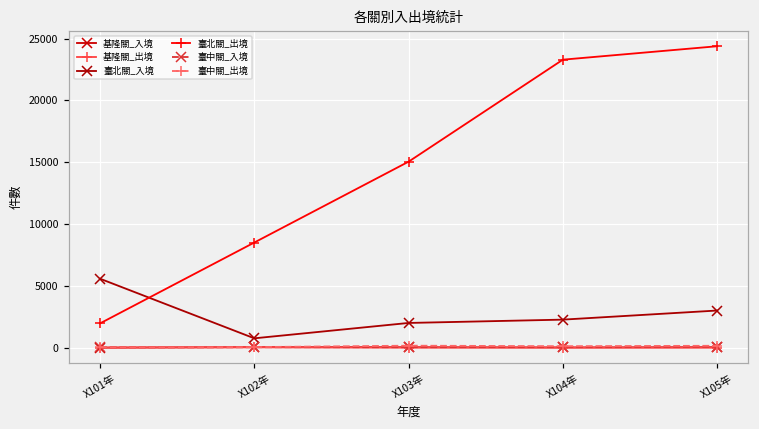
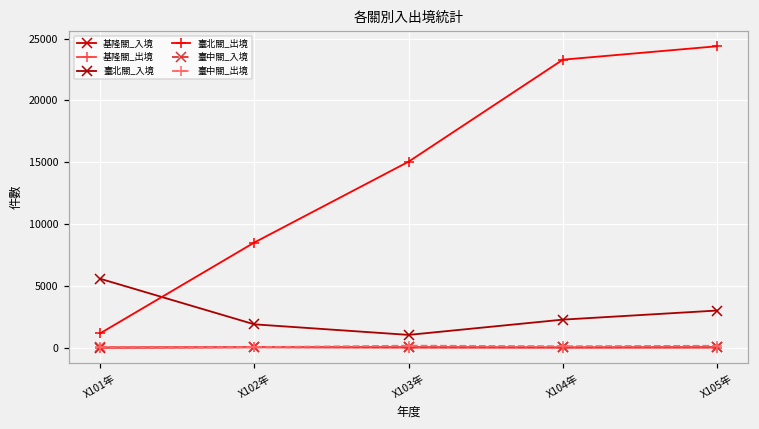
  {
    "臺北關_入境": {
      "X101年": 5600,
-     "X102年": 800,
-     "X103年": 2000,
+     "X102年": 1900,
+     "X103年": 1000,
      "X104年": 2300,
      "X105年": 3000
    },
    "臺北關_出境": {
-     "X101年": 2000,
+     "X101年": 1200,
      "X102年": 8500,
      "X103年": 15000,
      "X104年": 23300,
      "X105年": 24400
    }
  }
